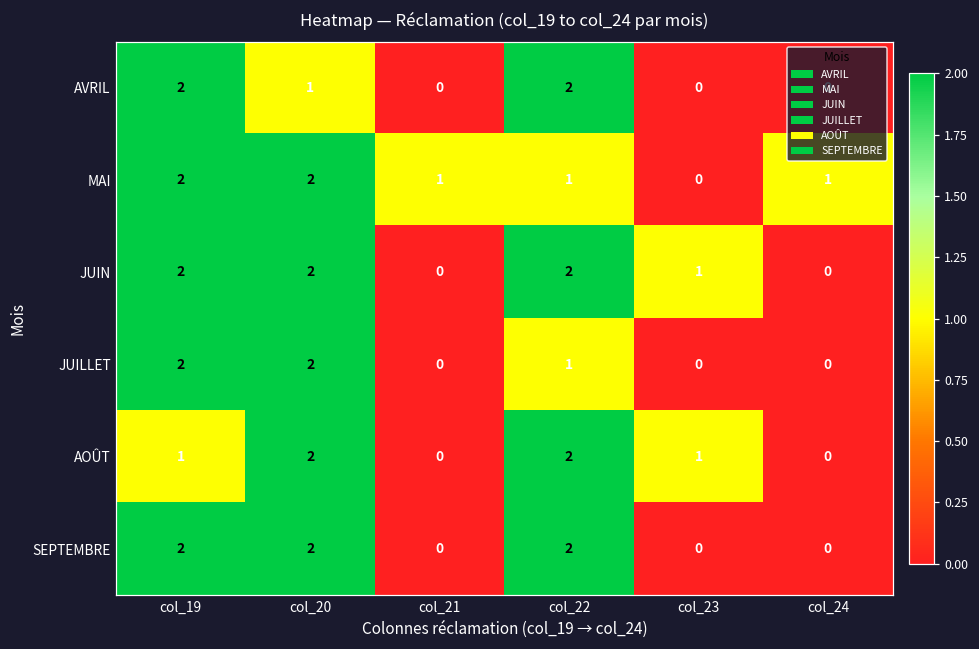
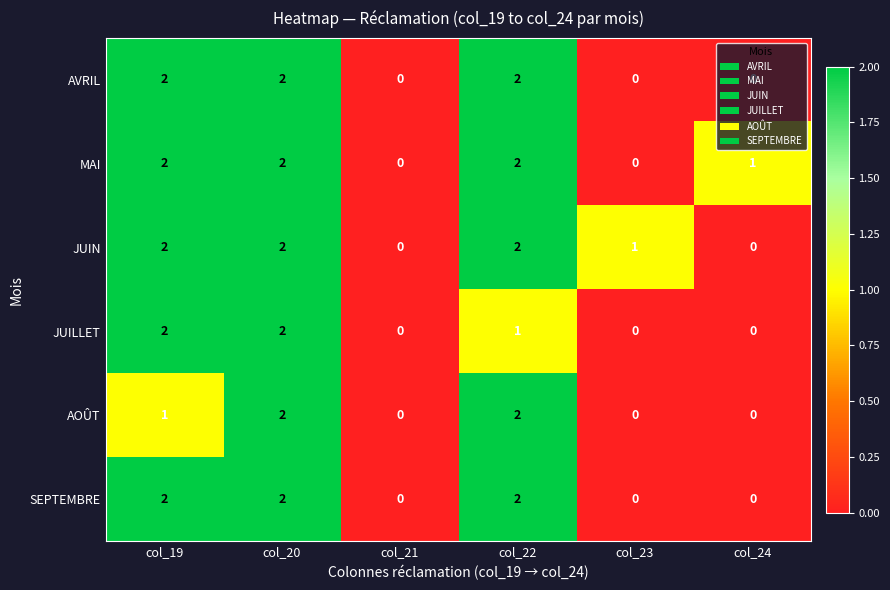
  {
    "AVRIL": {
      "col_19": 2,
-     "col_20": 1,
+     "col_20": 2,
      "col_21": 0,
      "col_22": 2,
      "col_23": 0
    },
    "MAI": {
      "col_19": 2,
      "col_20": 2,
-     "col_21": 1,
-     "col_22": 1,
+     "col_21": 0,
+     "col_22": 2,
      "col_23": 0,
      "col_24": 1
    },
    "JUIN": {
      "col_19": 2,
      "col_20": 2,
      "col_21": 0,
      "col_22": 2,
      "col_23": 1,
      "col_24": 0
    },
    "JUILLET": {
      "col_19": 2,
      "col_20": 2,
      "col_21": 0,
      "col_22": 1,
      "col_23": 0,
      "col_24": 0
    },
    "AOÛT": {
      "col_19": 1,
      "col_20": 2,
      "col_21": 0,
      "col_22": 2,
-     "col_23": 1,
+     "col_23": 0,
      "col_24": 0
    },
    "SEPTEMBRE": {
      "col_19": 2,
      "col_20": 2,
      "col_21": 0,
      "col_22": 2,
      "col_23": 0,
      "col_24": 0
    }
  }
